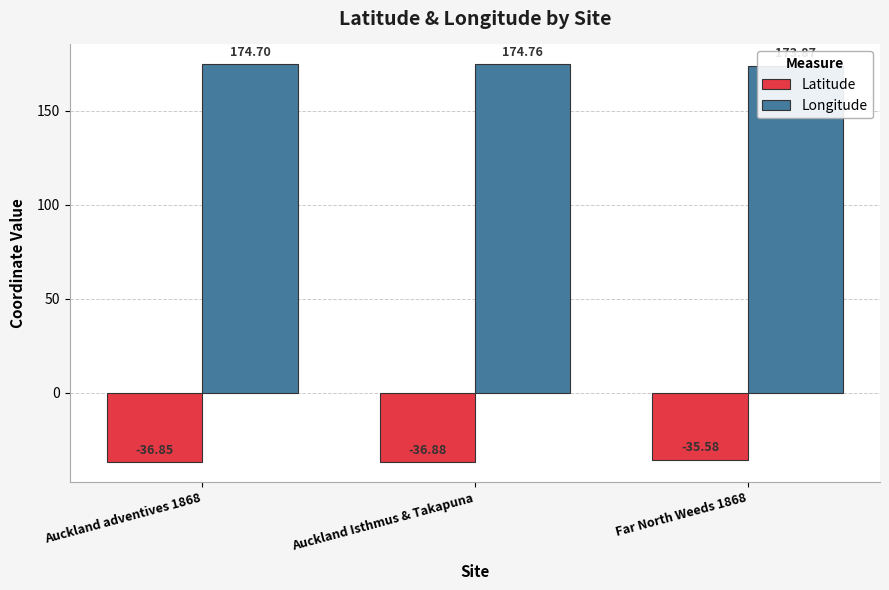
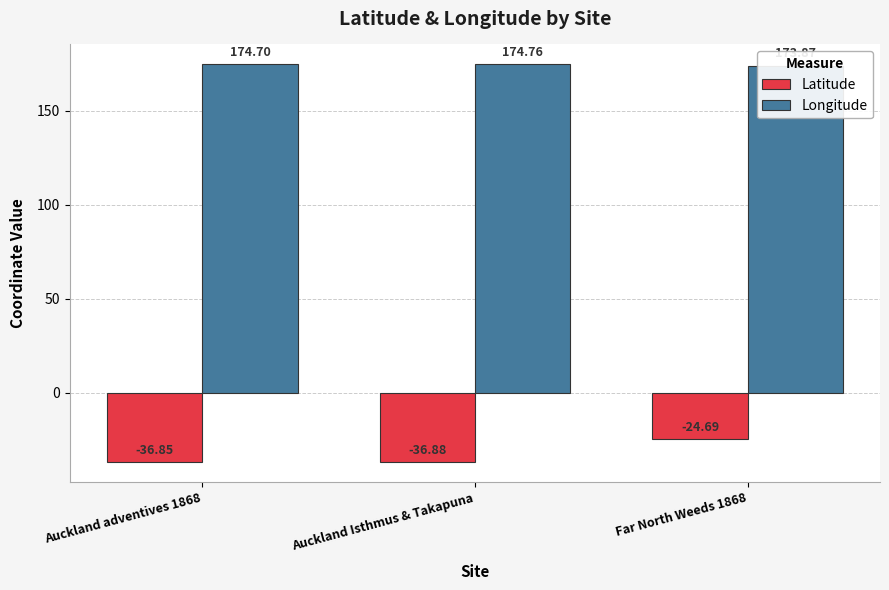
  {
    "Latitude": {
      "Auckland adventives 1868": -36.85,
      "Auckland Isthmus & Takapuna": -36.88,
-     "Far North Weeds 1868": -35.58
+     "Far North Weeds 1868": -24.69
    },
    "Longitude": {
      "Auckland adventives 1868": 174.70,
      "Auckland Isthmus & Takapuna": 174.76
    }
  }
